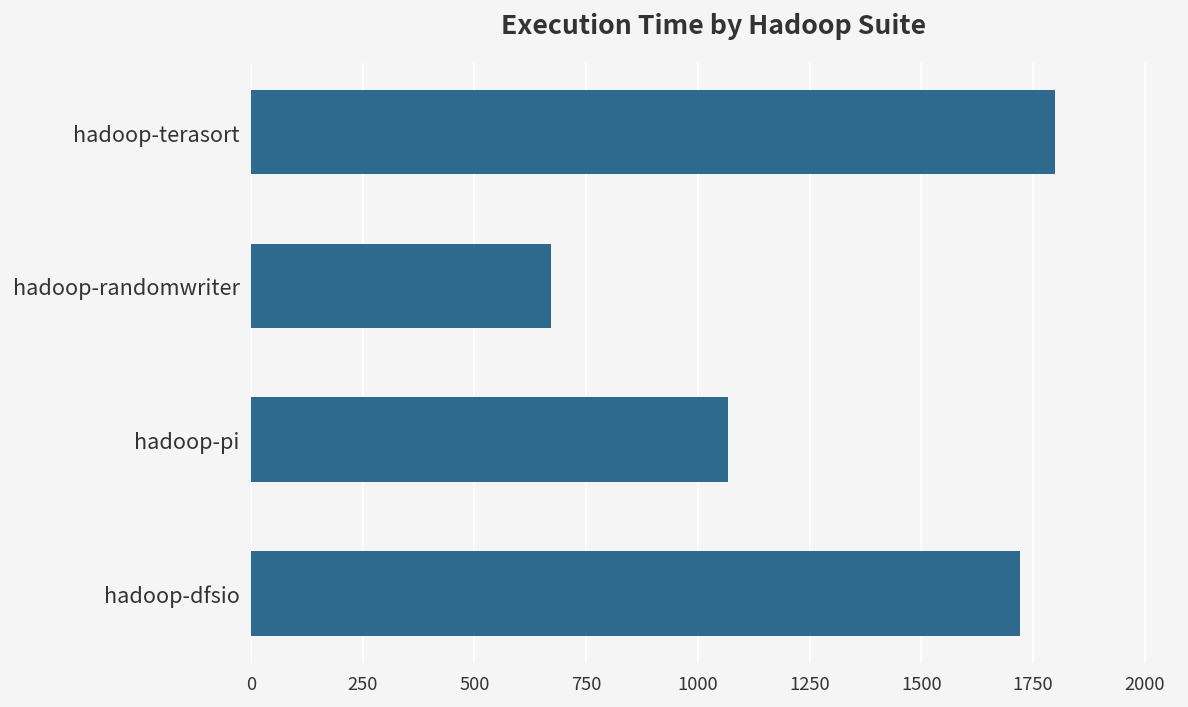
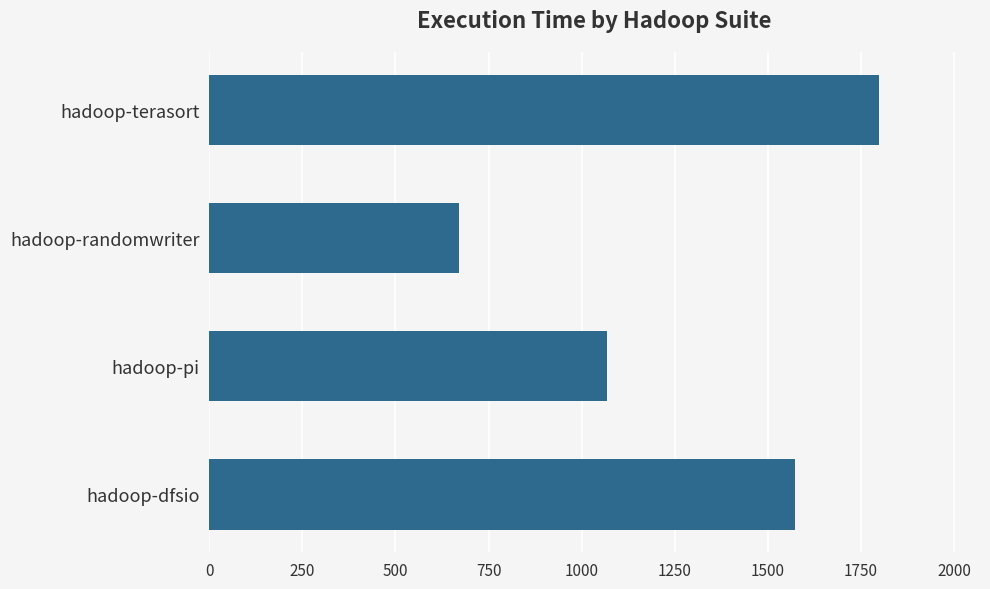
  {
    "hadoop-terasort": 1800,
    "hadoop-randomwriter": 670,
    "hadoop-pi": 1070,
-   "hadoop-dfsio": 1720
+   "hadoop-dfsio": 1570
  }
